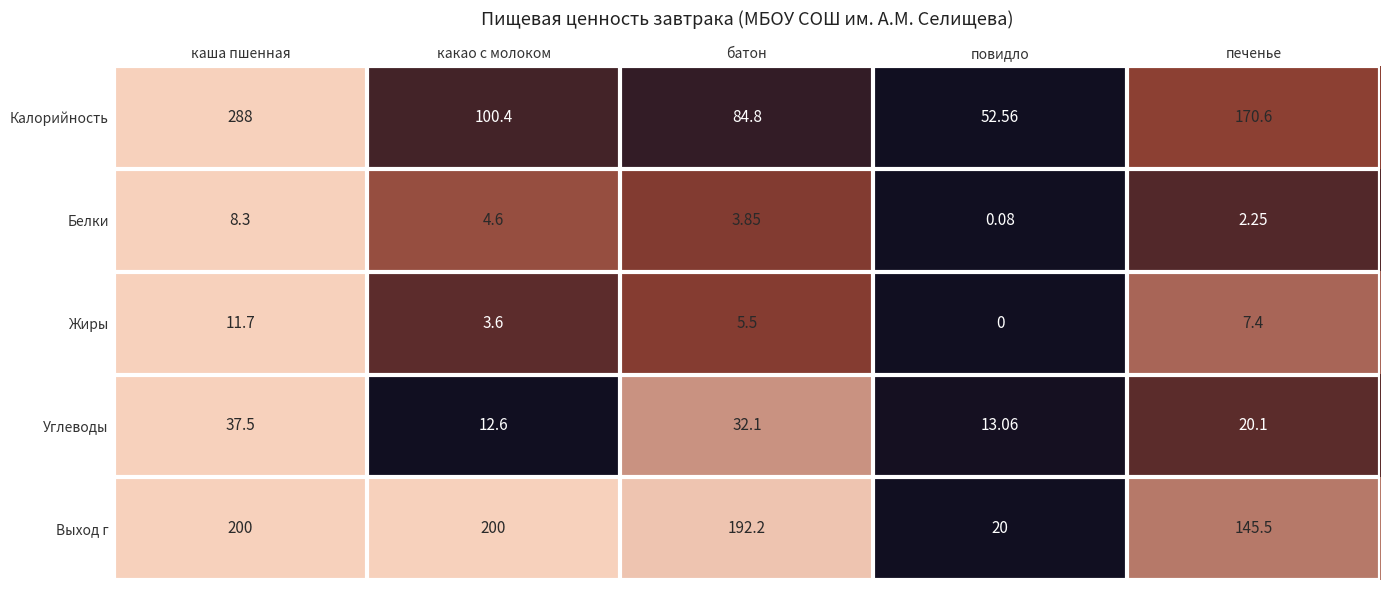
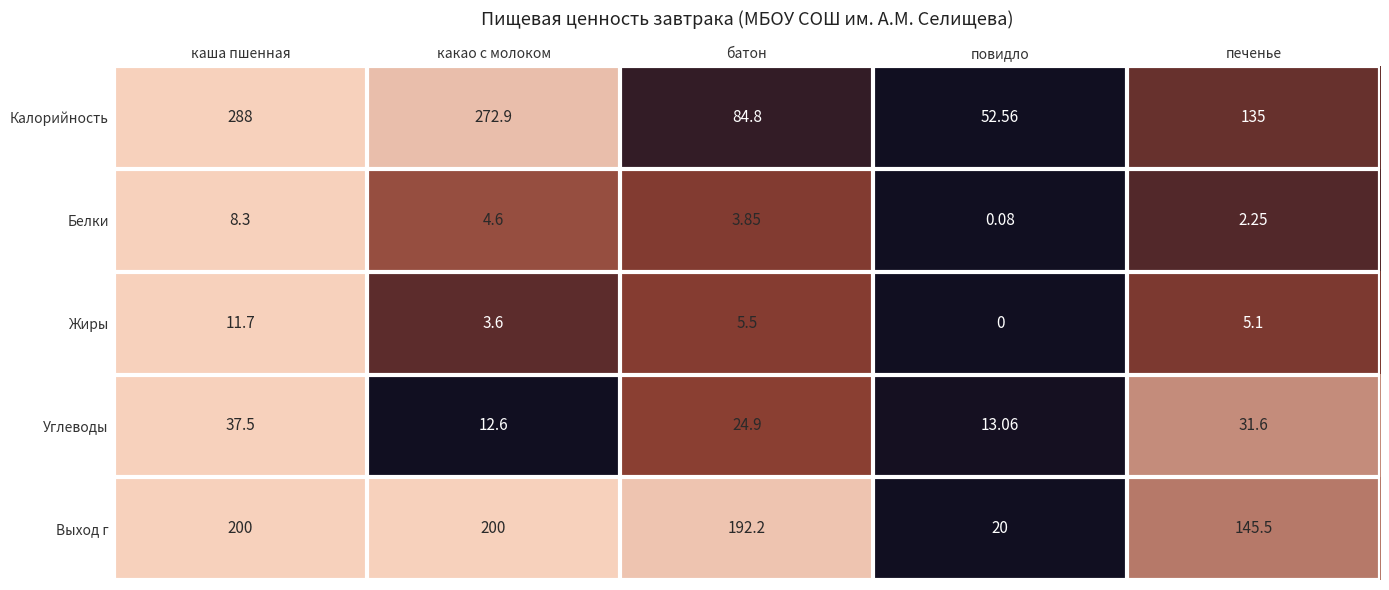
  {
    "Калорийность": {
      "каша пшенная": 288,
-     "какао с молоком": 100.4,
+     "какао с молоком": 272.9,
      "батон": 84.8,
      "повидло": 52.56,
-     "печенье": 170.6
+     "печенье": 135
    },
    "Белки": {
      "каша пшенная": 8.3,
      "какао с молоком": 4.6,
      "батон": 3.85,
      "повидло": 0.08,
      "печенье": 2.25
    },
    "Жиры": {
      "каша пшенная": 11.7,
      "какао с молоком": 3.6,
      "батон": 5.5,
      "повидло": 0,
-     "печенье": 7.4
+     "печенье": 5.1
    },
    "Углеводы": {
      "каша пшенная": 37.5,
      "какао с молоком": 12.6,
-     "батон": 32.1,
+     "батон": 24.9,
      "повидло": 13.06,
-     "печенье": 20.1
+     "печенье": 31.6
    },
    "Выход г": {
      "каша пшенная": 200,
      "какао с молоком": 200,
      "батон": 192.2,
      "повидло": 20,
      "печенье": 145.5
    }
  }
